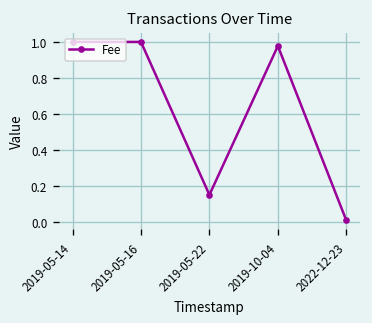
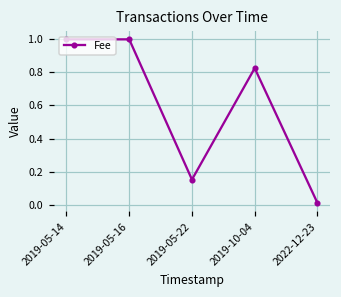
  {
    "2019-05-16": 1.00,
    "2019-05-22": 0.15,
-   "2019-10-04": 0.98,
+   "2019-10-04": 0.83,
    "2022-12-23": 0.01
  }
